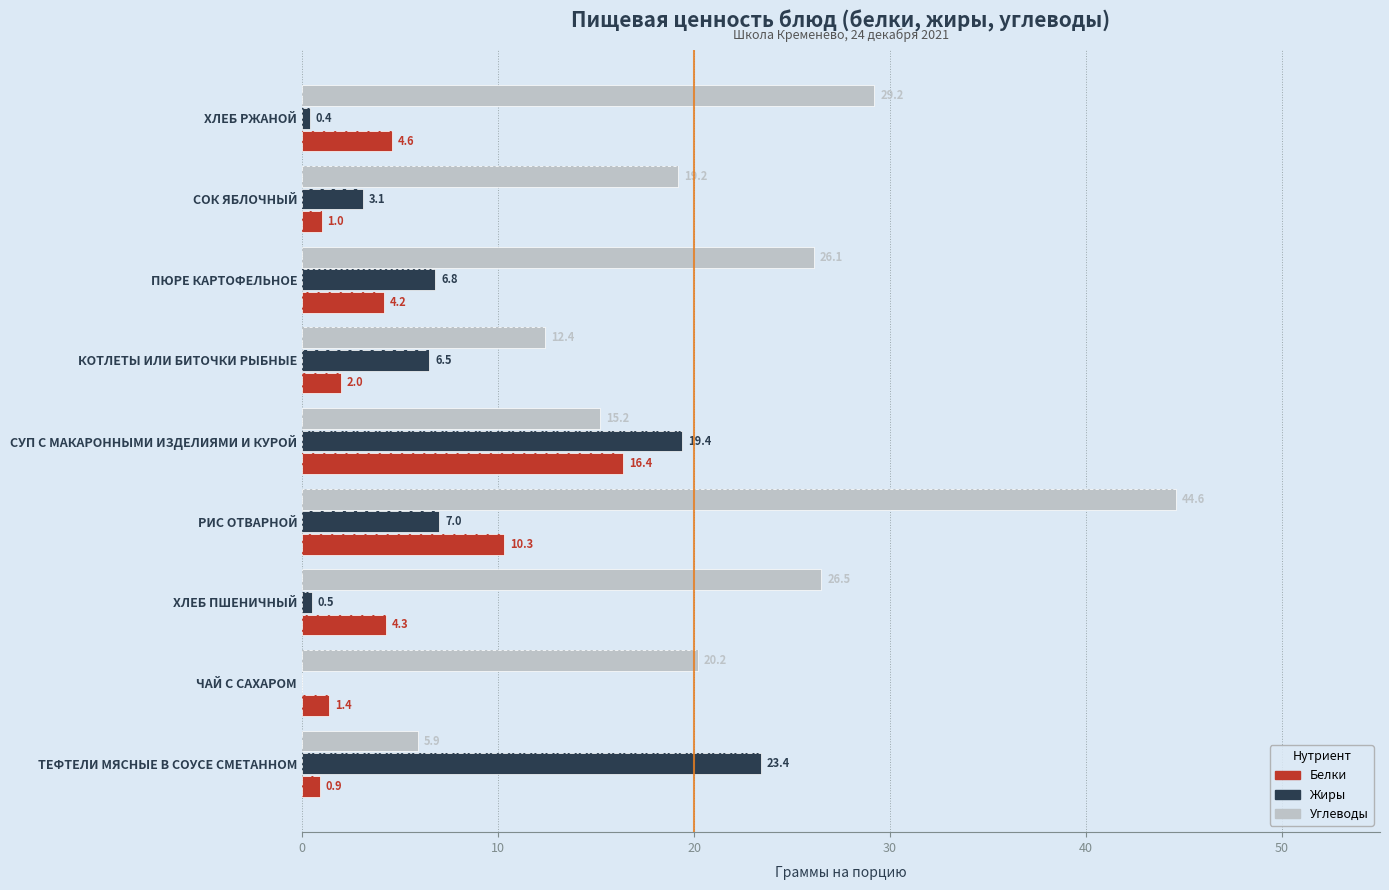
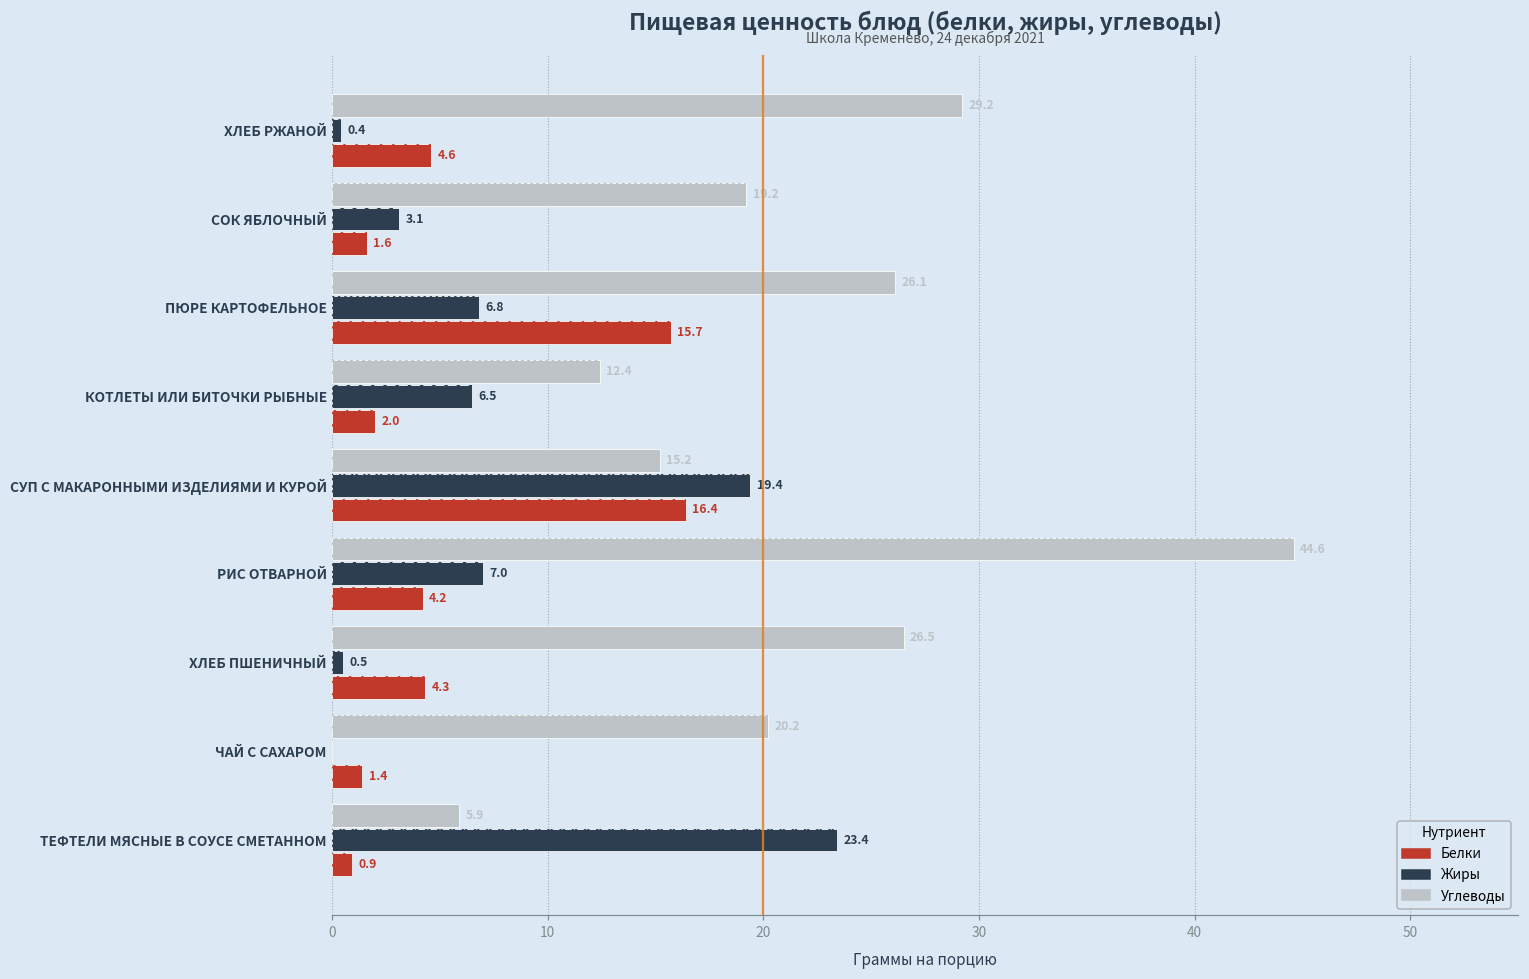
  {
    "Белки": {
      "ХЛЕБ РЖАНОЙ": 4.6,
-     "СОК ЯБЛОЧНЫЙ": 1.0,
-     "ПЮРЕ КАРТОФЕЛЬНОЕ": 4.2,
+     "СОК ЯБЛОЧНЫЙ": 1.6,
+     "ПЮРЕ КАРТОФЕЛЬНОЕ": 15.7,
      "КОТЛЕТЫ ИЛИ БИТОЧКИ РЫБНЫЕ": 2.0,
      "СУП С МАКАРОННЫМИ ИЗДЕЛИЯМИ И КУРОЙ": 16.4,
-     "РИС ОТВАРНОЙ": 10.3,
+     "РИС ОТВАРНОЙ": 4.2,
      "ХЛЕБ ПШЕНИЧНЫЙ": 4.3,
      "ЧАЙ С САХАРОМ": 1.4,
      "ТЕФТЕЛИ МЯСНЫЕ В СОУСЕ СМЕТАННОМ": 0.9
    },
    "Жиры": {
      "ХЛЕБ РЖАНОЙ": 0.4,
      "СОК ЯБЛОЧНЫЙ": 3.1,
      "ПЮРЕ КАРТОФЕЛЬНОЕ": 6.8,
      "КОТЛЕТЫ ИЛИ БИТОЧКИ РЫБНЫЕ": 6.5,
      "СУП С МАКАРОННЫМИ ИЗДЕЛИЯМИ И КУРОЙ": 19.4,
      "РИС ОТВАРНОЙ": 7.0,
      "ХЛЕБ ПШЕНИЧНЫЙ": 0.5,
      "ТЕФТЕЛИ МЯСНЫЕ В СОУСЕ СМЕТАННОМ": 23.4
    },
    "Углеводы": {
      "ХЛЕБ РЖАНОЙ": 29.2,
      "СОК ЯБЛОЧНЫЙ": 19.2,
      "ПЮРЕ КАРТОФЕЛЬНОЕ": 26.1,
      "КОТЛЕТЫ ИЛИ БИТОЧКИ РЫБНЫЕ": 12.4,
      "СУП С МАКАРОННЫМИ ИЗДЕЛИЯМИ И КУРОЙ": 15.2,
      "РИС ОТВАРНОЙ": 44.6,
      "ХЛЕБ ПШЕНИЧНЫЙ": 26.5,
      "ЧАЙ С САХАРОМ": 20.2,
      "ТЕФТЕЛИ МЯСНЫЕ В СОУСЕ СМЕТАННОМ": 5.9
    }
  }
